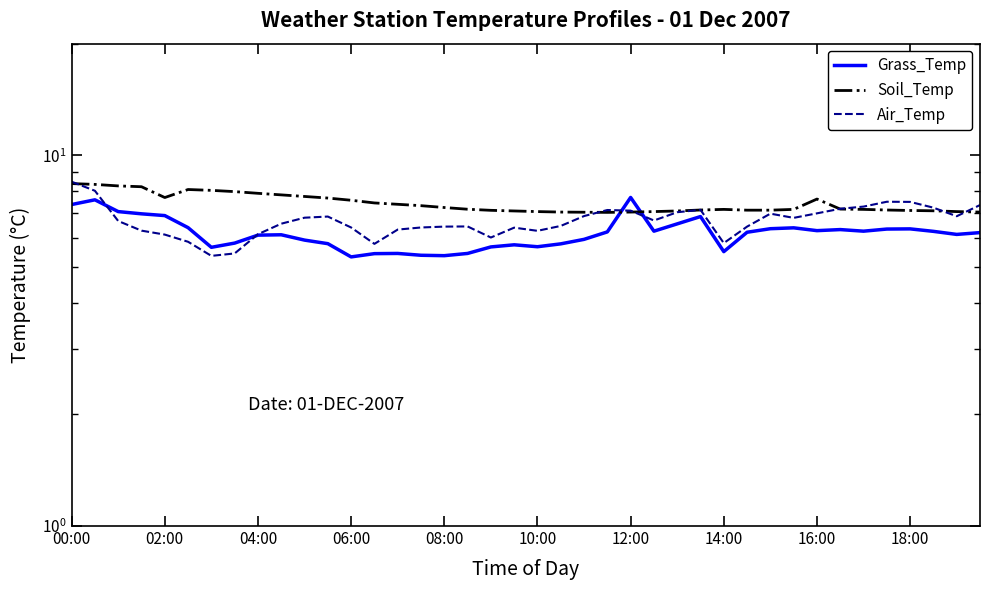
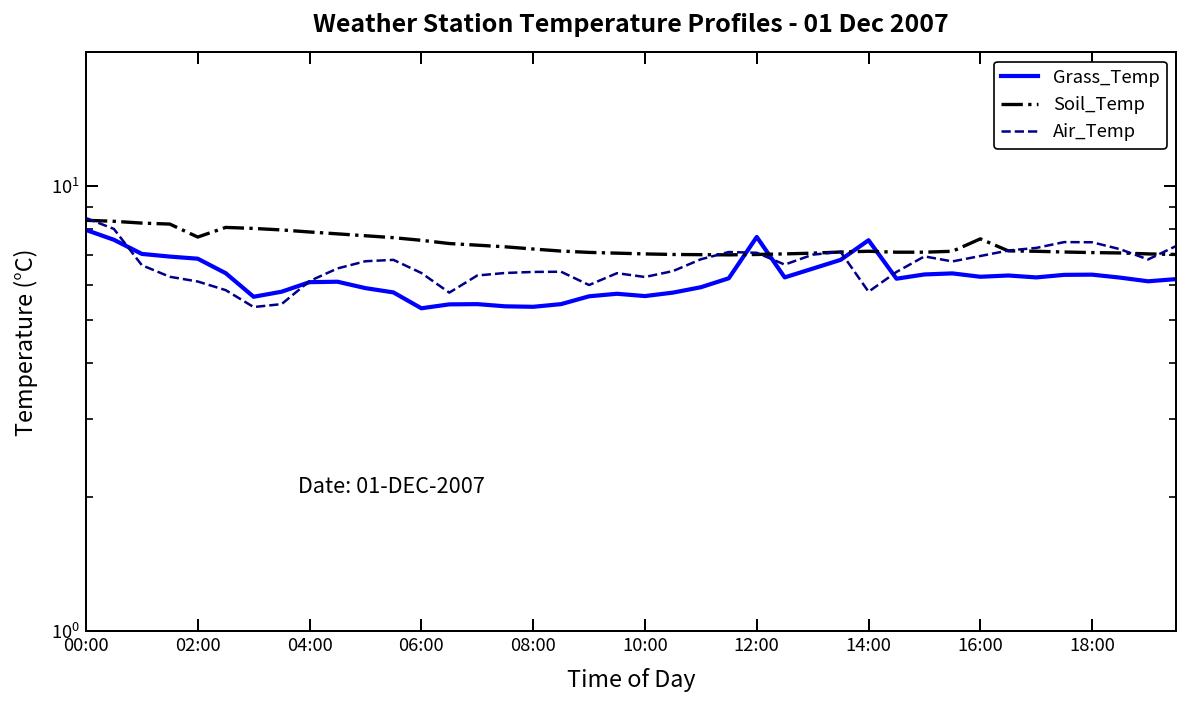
  {
    "Grass_Temp": {
-     "00:00": 7.4,
+     "00:00": 8.0,
      "02:00": 6.9,
      "06:00": 5.3,
      "08:00": 5.4,
      "10:00": 5.7,
      "12:00": 7.7,
-     "14:00": 5.5,
+     "14:00": 7.6,
      "16:00": 6.3,
      "18:00": 6.3
    },
    "Soil_Temp": {
      "02:00": 7.7,
      "04:00": 7.9,
      "06:00": 7.6,
      "08:00": 7.2,
      "10:00": 7.0,
      "14:00": 7.1,
      "16:00": 7.6,
      "18:00": 7.1
    },
    "Air_Temp": {
      "02:00": 6.1,
      "06:00": 6.4,
      "08:00": 6.4,
      "10:00": 6.3,
      "14:00": 5.8,
      "16:00": 7.0,
      "18:00": 7.5
    }
  }
